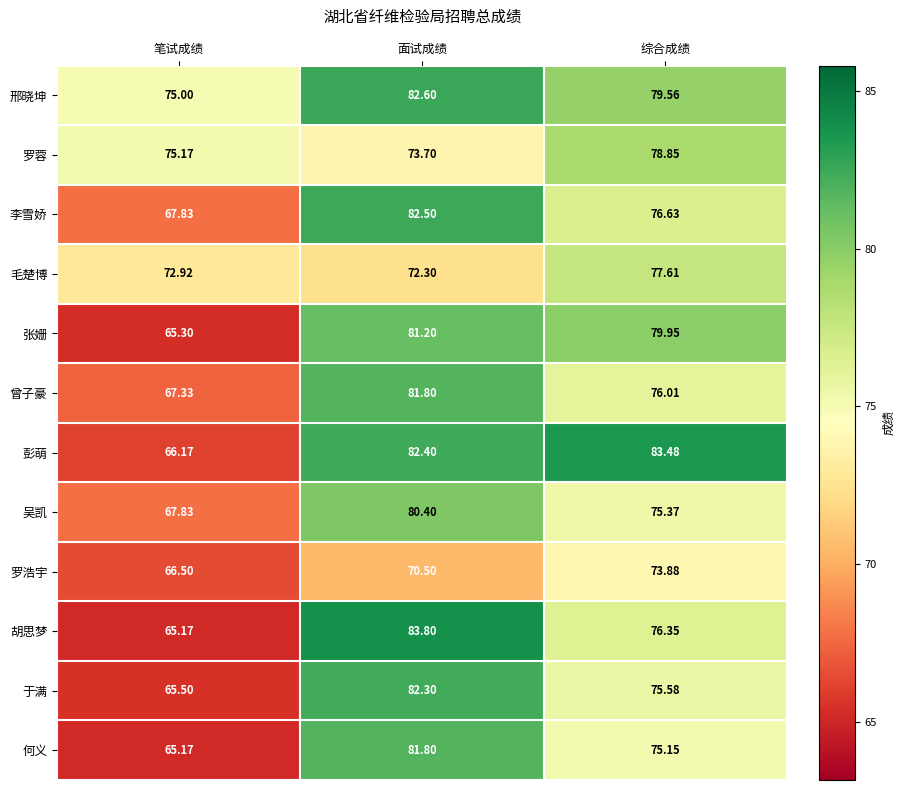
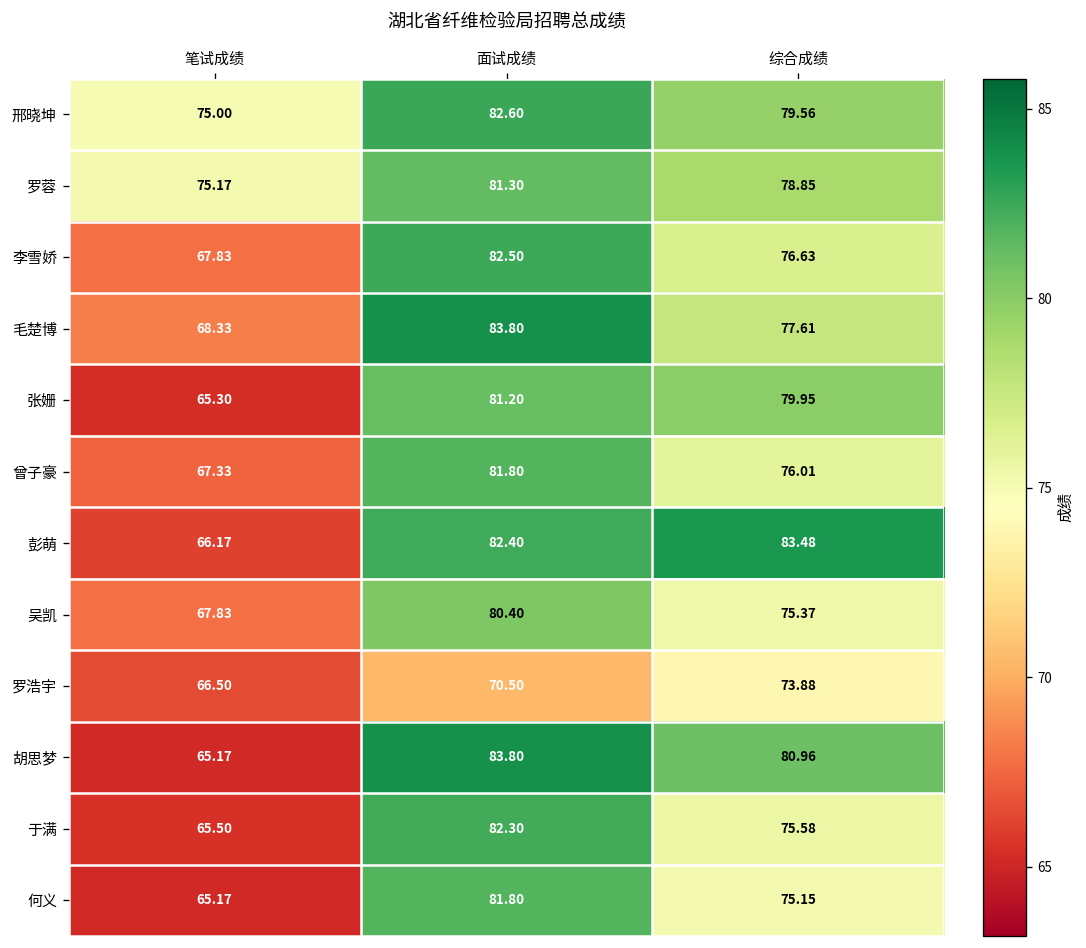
  {
    "邢晓坤": {
      "笔试成绩": 75.00,
      "面试成绩": 82.60,
      "综合成绩": 79.56
    },
    "罗蓉": {
      "笔试成绩": 75.17,
-     "面试成绩": 73.70,
+     "面试成绩": 81.30,
      "综合成绩": 78.85
    },
    "李雪娇": {
      "笔试成绩": 67.83,
      "面试成绩": 82.50,
      "综合成绩": 76.63
    },
    "毛楚博": {
-     "笔试成绩": 72.92,
-     "面试成绩": 72.30,
+     "笔试成绩": 68.33,
+     "面试成绩": 83.80,
      "综合成绩": 77.61
    },
    "张姗": {
      "笔试成绩": 65.30,
      "面试成绩": 81.20,
      "综合成绩": 79.95
    },
    "曾子豪": {
      "笔试成绩": 67.33,
      "面试成绩": 81.80,
      "综合成绩": 76.01
    },
    "彭萌": {
      "笔试成绩": 66.17,
      "面试成绩": 82.40,
      "综合成绩": 83.48
    },
    "吴凯": {
      "笔试成绩": 67.83,
      "面试成绩": 80.40,
      "综合成绩": 75.37
    },
    "罗浩宇": {
      "笔试成绩": 66.50,
      "面试成绩": 70.50,
      "综合成绩": 73.88
    },
    "胡思梦": {
      "笔试成绩": 65.17,
      "面试成绩": 83.80,
-     "综合成绩": 76.35
+     "综合成绩": 80.96
    },
    "于满": {
      "笔试成绩": 65.50,
      "面试成绩": 82.30,
      "综合成绩": 75.58
    },
    "何义": {
      "笔试成绩": 65.17,
      "面试成绩": 81.80,
      "综合成绩": 75.15
    }
  }
